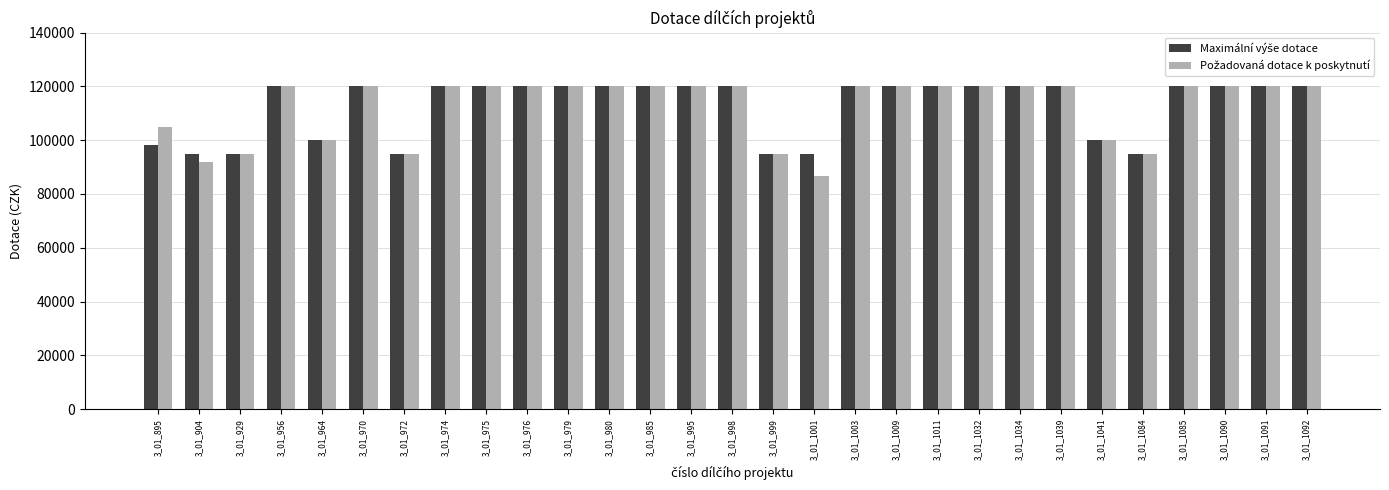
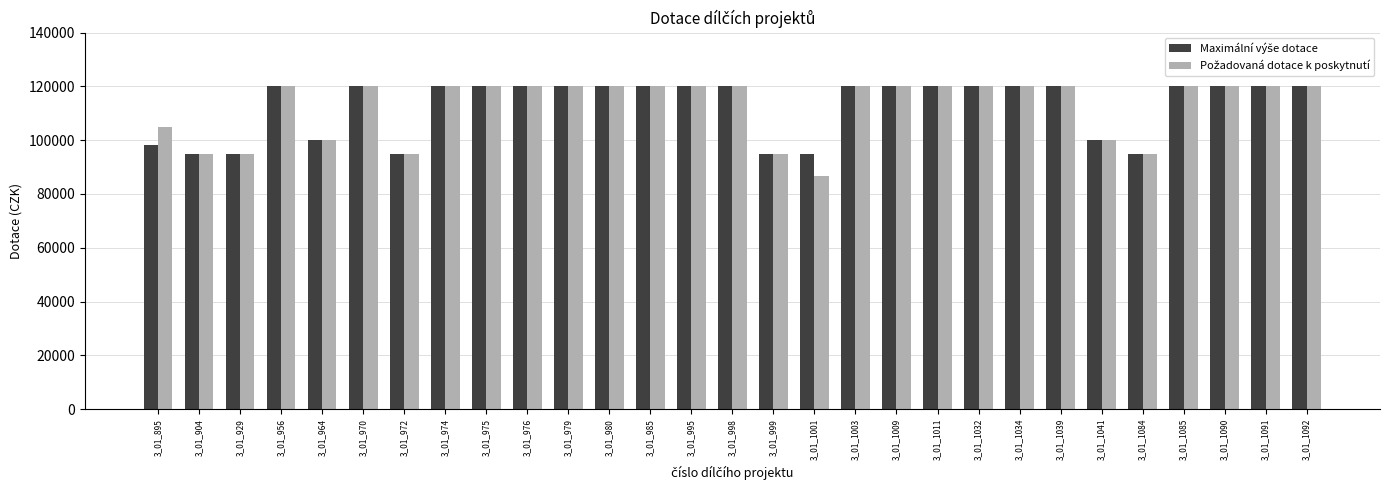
  {
    "Maximální výše dotace": {
      "3_01_895": 98000,
      "3_01_904": 95000,
      "3_01_929": 95000,
      "3_01_956": 120000,
      "3_01_964": 100000,
      "3_01_970": 120000,
      "3_01_972": 95000,
      "3_01_974": 120000,
      "3_01_975": 120000,
      "3_01_976": 120000,
      "3_01_979": 120000,
      "3_01_980": 120000,
      "3_01_985": 120000,
      "3_01_995": 120000,
      "3_01_998": 120000,
      "3_01_999": 95000,
      "3_01_1001": 95000,
      "3_01_1003": 120000,
      "3_01_1009": 120000,
      "3_01_1011": 120000,
      "3_01_1032": 120000,
      "3_01_1034": 120000,
      "3_01_1039": 120000,
      "3_01_1041": 100000,
      "3_01_1084": 95000,
      "3_01_1085": 120000,
      "3_01_1090": 120000,
      "3_01_1091": 120000,
      "3_01_1092": 120000
    },
    "Požadovaná dotace k poskytnutí": {
      "3_01_895": 105000,
-     "3_01_904": 92000,
+     "3_01_904": 95000,
      "3_01_929": 95000,
      "3_01_956": 120000,
      "3_01_964": 100000,
      "3_01_970": 120000,
      "3_01_972": 95000,
      "3_01_974": 120000,
      "3_01_975": 120000,
      "3_01_976": 120000,
      "3_01_979": 120000,
      "3_01_980": 120000,
      "3_01_985": 120000,
      "3_01_995": 120000,
      "3_01_998": 120000,
      "3_01_999": 95000,
      "3_01_1001": 87000,
      "3_01_1003": 120000,
      "3_01_1009": 120000,
      "3_01_1011": 120000,
      "3_01_1032": 120000,
      "3_01_1034": 120000,
      "3_01_1039": 120000,
      "3_01_1041": 100000,
      "3_01_1084": 95000,
      "3_01_1085": 120000,
      "3_01_1090": 120000,
      "3_01_1091": 120000,
      "3_01_1092": 120000
    }
  }
